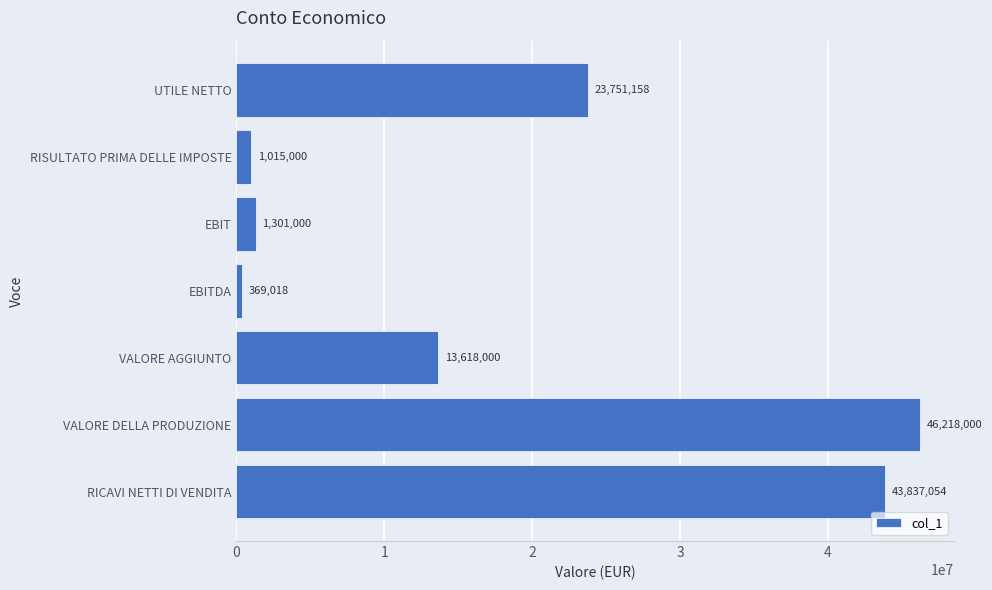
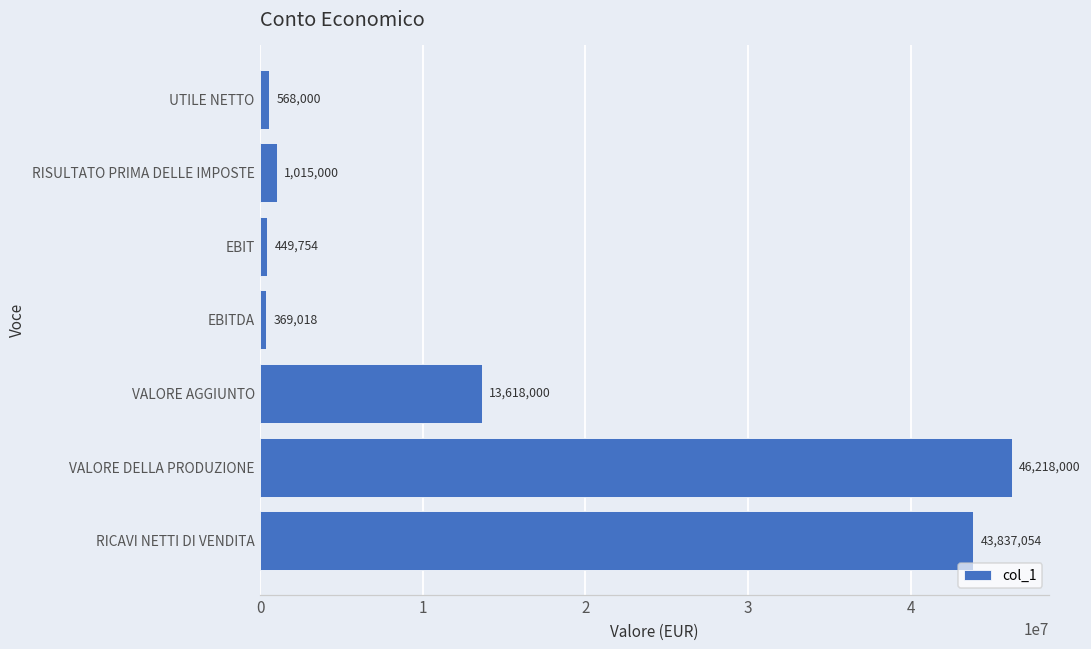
  {
-   "UTILE NETTO": "23,751,158",
+   "UTILE NETTO": "568,000",
    "RISULTATO PRIMA DELLE IMPOSTE": "1,015,000",
-   "EBIT": "1,301,000",
+   "EBIT": "449,754",
    "EBITDA": "369,018",
    "VALORE AGGIUNTO": "13,618,000",
    "VALORE DELLA PRODUZIONE": "46,218,000",
    "RICAVI NETTI DI VENDITA": "43,837,054"
  }
